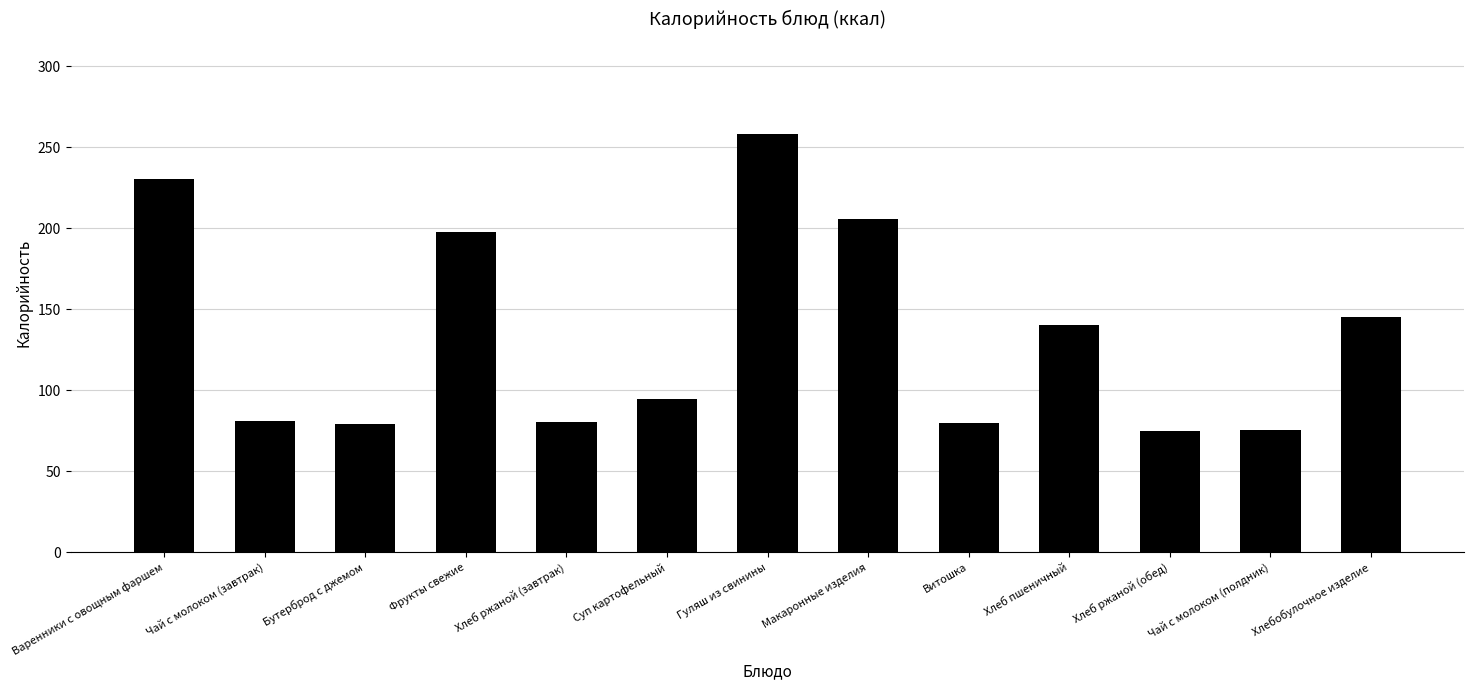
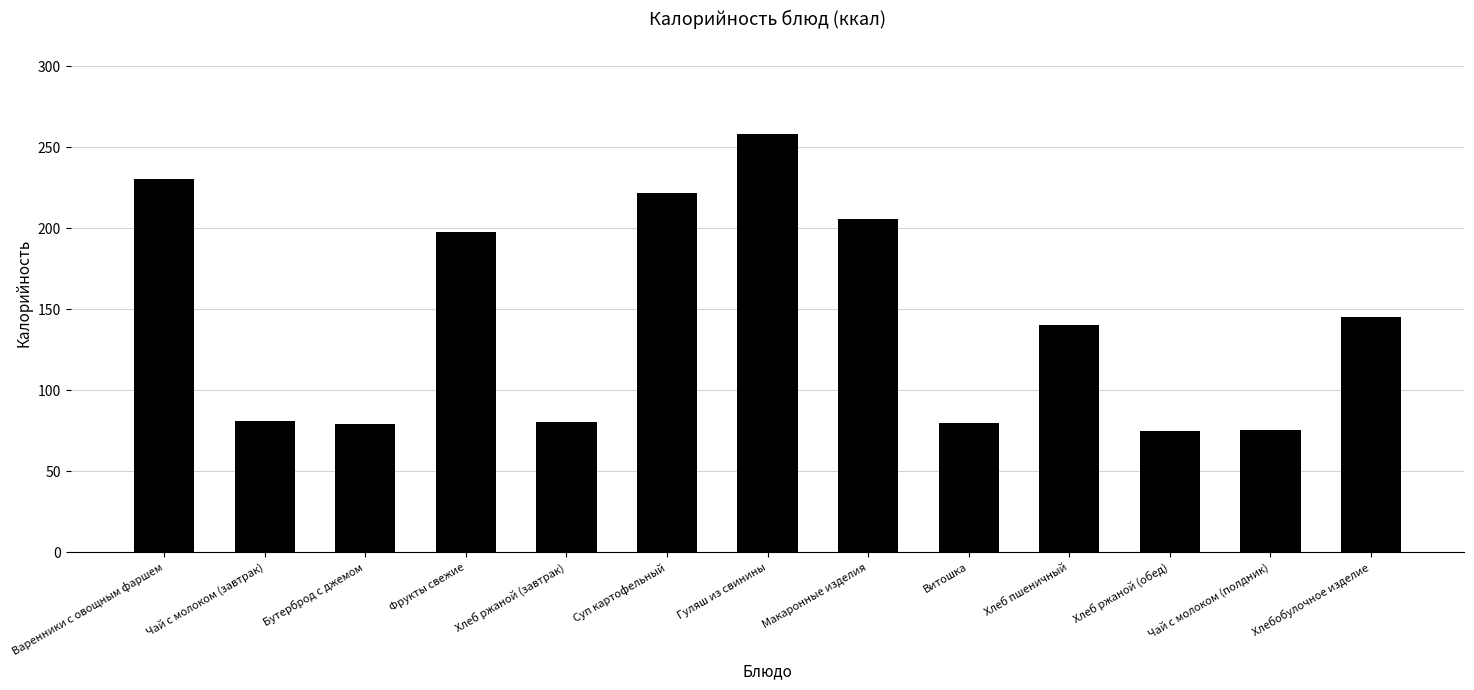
  {
    "Варенники с овощным фаршем": 230,
    "Чай с молоком (завтрак)": 81,
    "Бутерброд с джемом": 79,
    "Фрукты свежие": 198,
    "Хлеб ржаной (завтрак)": 81,
-   "Суп картофельный": 95,
+   "Суп картофельный": 222,
    "Гуляш из свинины": 258,
    "Макаронные изделия": 206,
    "Витошка": 80,
    "Хлеб пшеничный": 140,
    "Хлеб ржаной (обед)": 75,
    "Чай с молоком (полдник)": 76,
    "Хлебобулочное изделие": 145
  }
